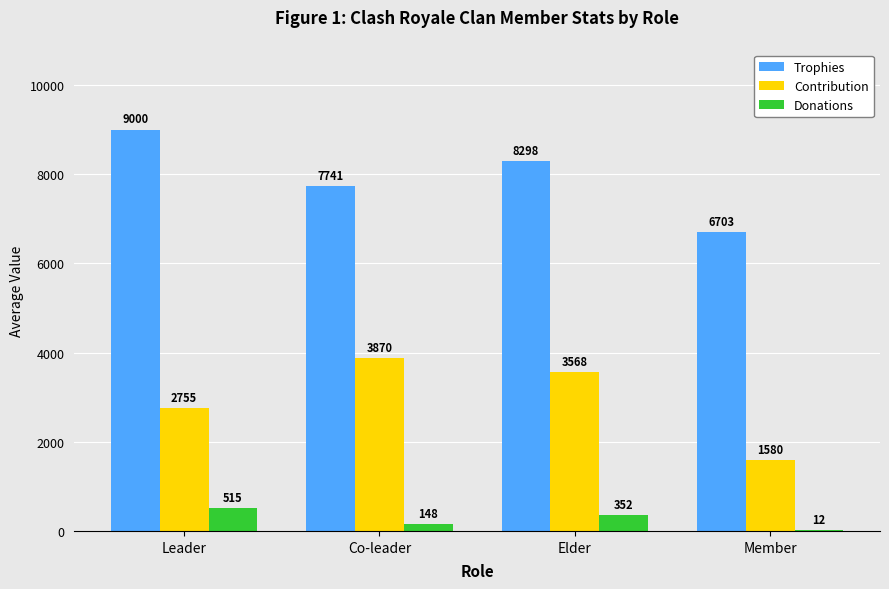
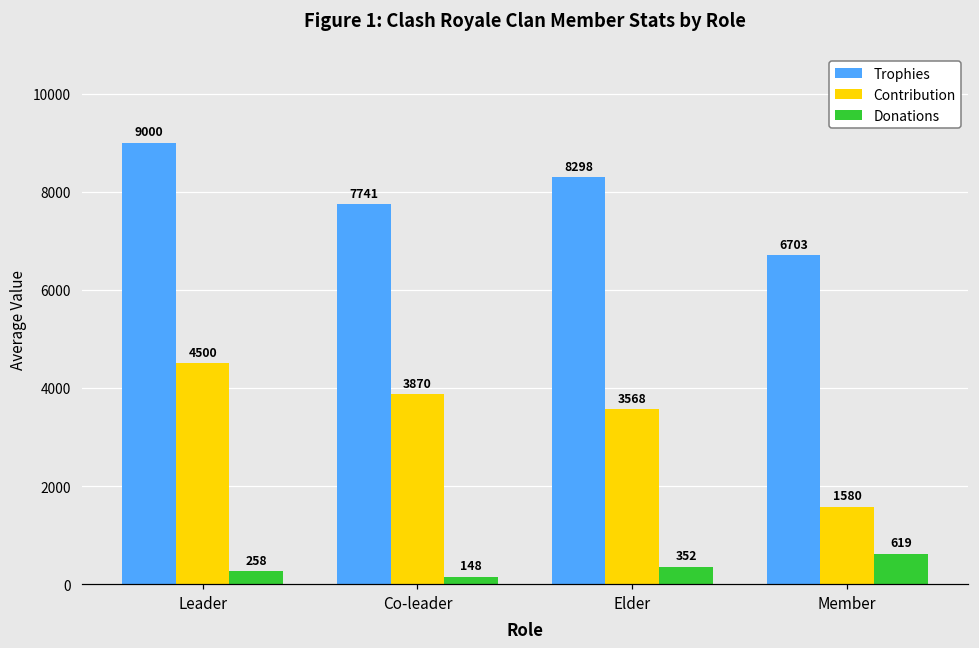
  {
    "Trophies": {
      "Leader": 9000,
      "Co-leader": 7741,
      "Elder": 8298,
      "Member": 6703
    },
    "Contribution": {
-     "Leader": 2755,
+     "Leader": 4500,
      "Co-leader": 3870,
      "Elder": 3568,
      "Member": 1580
    },
    "Donations": {
-     "Leader": 515,
+     "Leader": 258,
      "Co-leader": 148,
      "Elder": 352,
-     "Member": 12
+     "Member": 619
    }
  }
